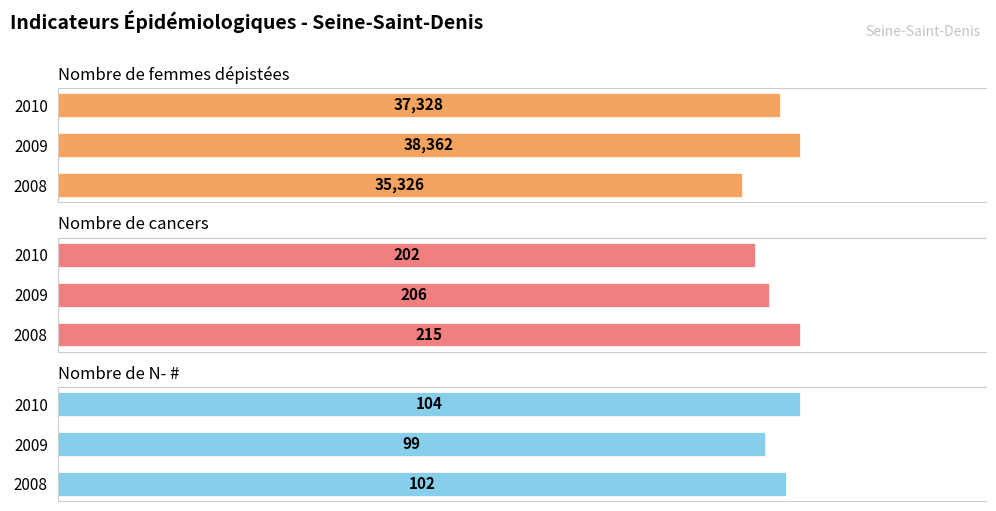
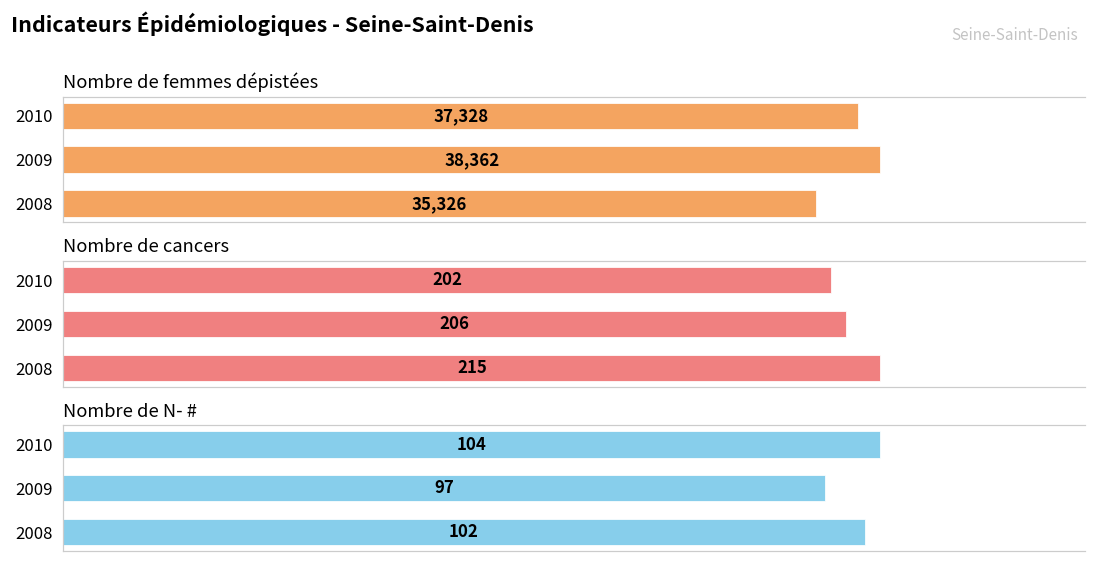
  {
    "Nombre de femmes dépistées": {
      "2010": "37,328",
      "2009": "38,362",
      "2008": "35,326"
    },
    "Nombre de cancers": {
      "2010": "202",
      "2009": "206",
      "2008": "215"
    },
    "Nombre de N- #": {
      "2010": "104",
-     "2009": "99",
+     "2009": "97",
      "2008": "102"
    }
  }
